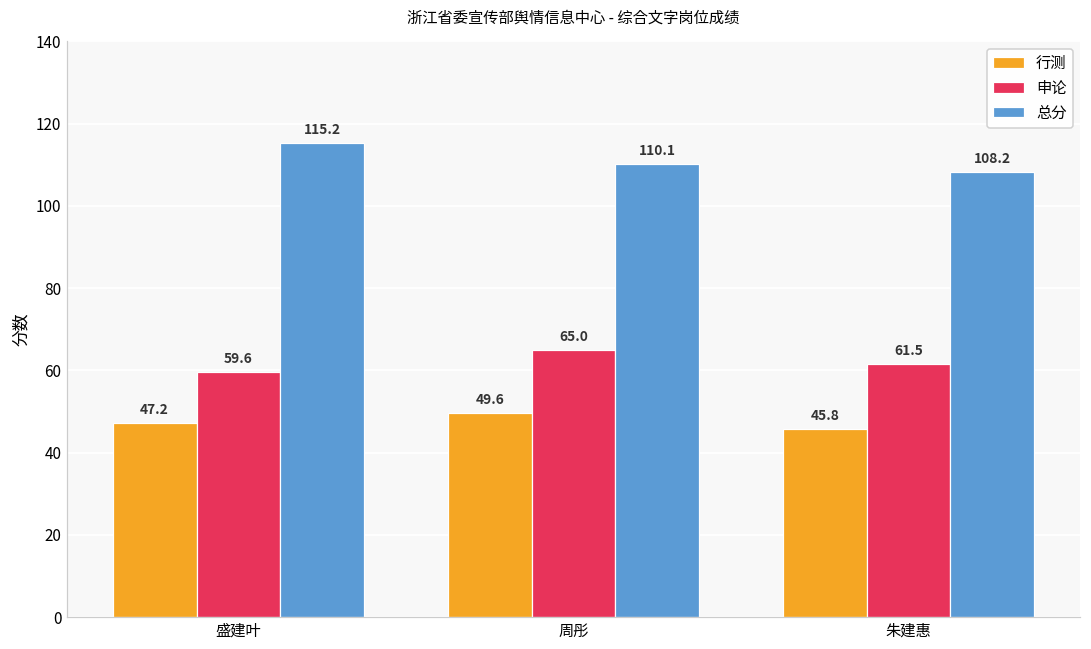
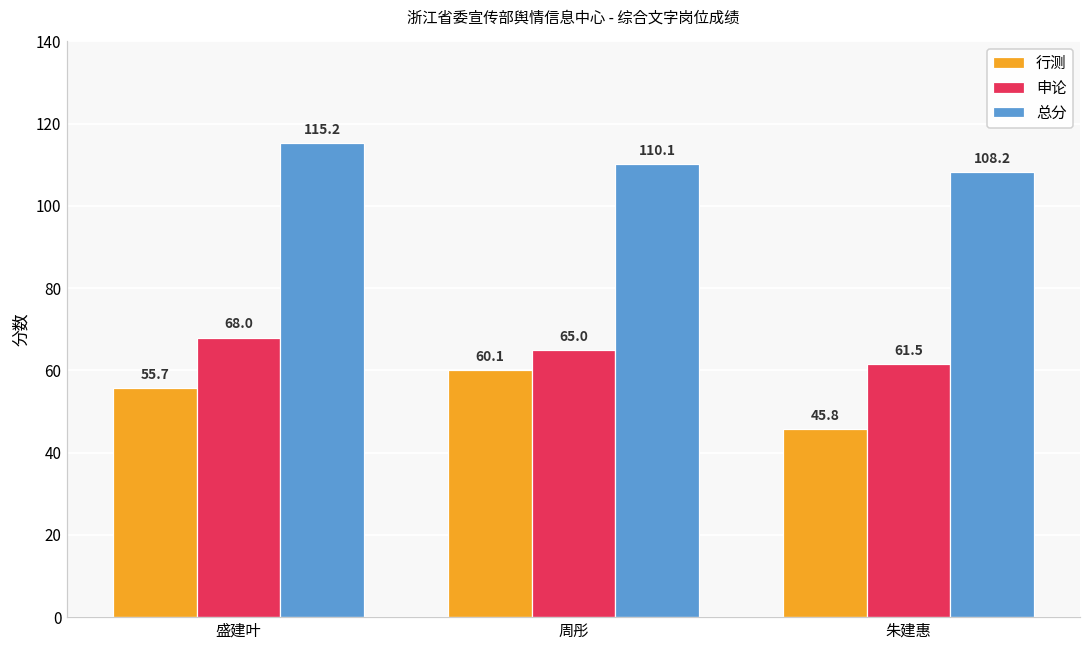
  {
    "行测": {
-     "盛建叶": 47.2,
-     "周彤": 49.6,
+     "盛建叶": 55.7,
+     "周彤": 60.1,
      "朱建惠": 45.8
    },
    "申论": {
-     "盛建叶": 59.6,
+     "盛建叶": 68.0,
      "周彤": 65.0,
      "朱建惠": 61.5
    },
    "总分": {
      "盛建叶": 115.2,
      "周彤": 110.1,
      "朱建惠": 108.2
    }
  }
